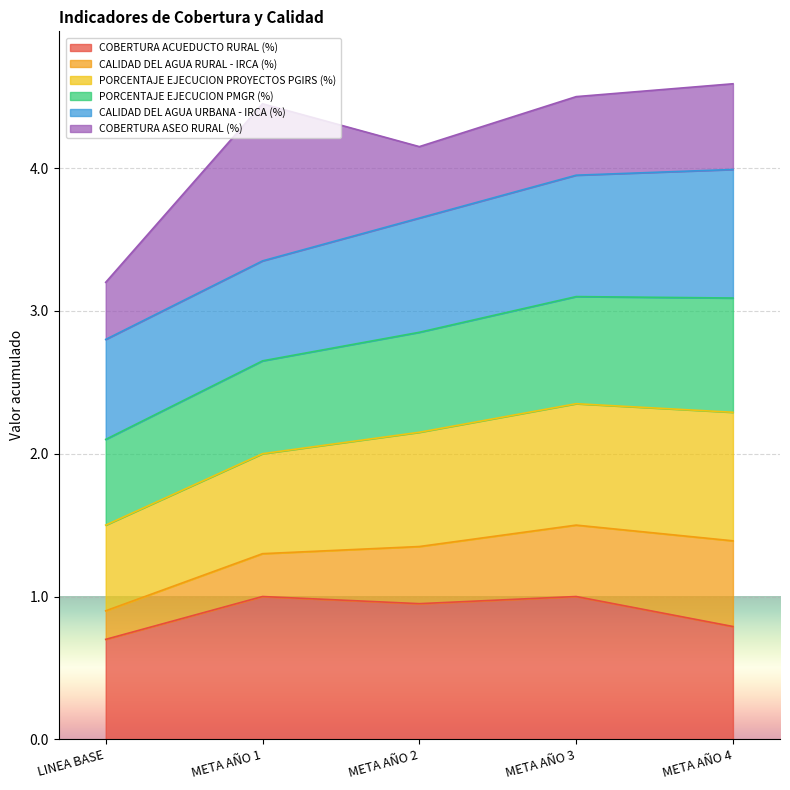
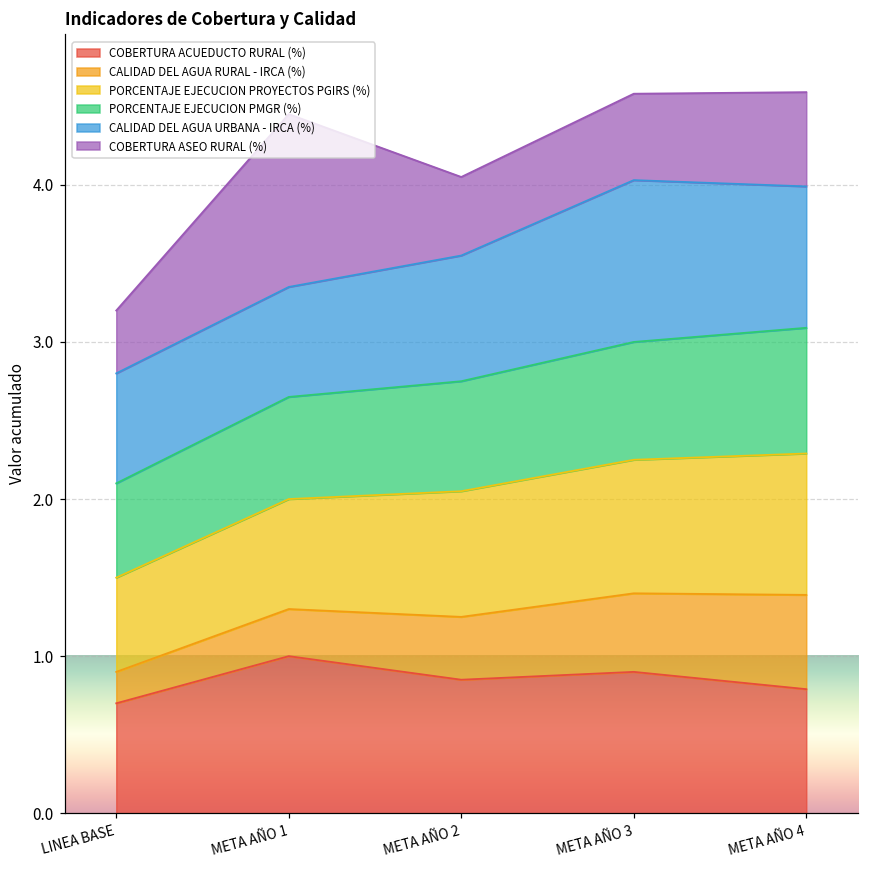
  {
    "COBERTURA ACUEDUCTO RURAL (%)": {
      "LINEA BASE": 0.70,
      "META AÑO 1": 1.00,
-     "META AÑO 2": 0.95,
-     "META AÑO 3": 1.0,
+     "META AÑO 2": 0.85,
+     "META AÑO 3": 0.9,
      "META AÑO 4": 0.79
    },
    "PORCENTAJE EJECUCION PMGR (%)": {
      "LINEA BASE": 0.60,
      "META AÑO 1": 0.65,
      "META AÑO 2": 0.70,
      "META AÑO 3": 0.75,
      "META AÑO 4": 0.80
    },
    "CALIDAD DEL AGUA URBANA - IRCA (%)": {
      "LINEA BASE": 0.70,
      "META AÑO 1": 0.70,
      "META AÑO 2": 0.80,
-     "META AÑO 3": 0.85,
+     "META AÑO 3": 1.03,
      "META AÑO 4": 0.90
    },
    "COBERTURA ASEO RURAL (%)": {
      "LINEA BASE": 0.40,
      "META AÑO 2": 0.50,
      "META AÑO 3": 0.55,
      "META AÑO 4": 0.60
    }
  }
